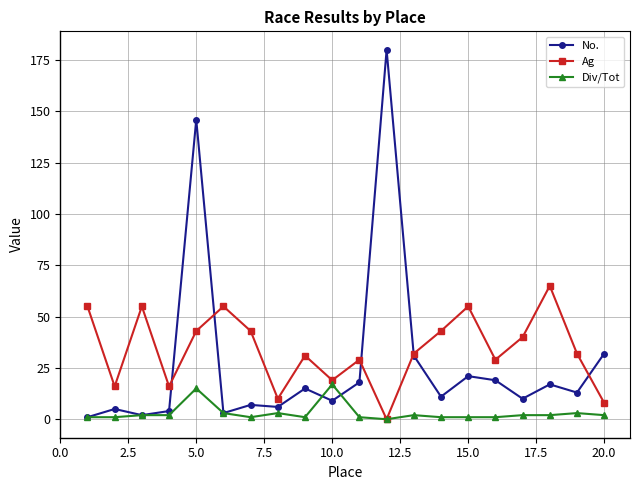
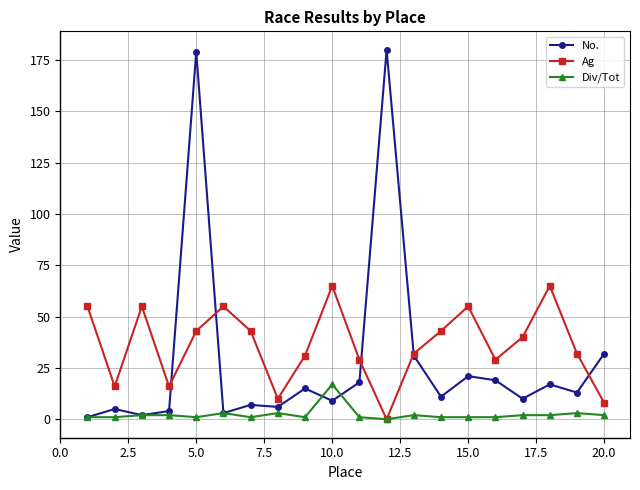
  {
    "No.": {
-     "5.0": 146,
+     "5.0": 179,
      "10.0": 9,
      "15.0": 21,
      "20.0": 32
    },
    "Ag": {
      "5.0": 43,
-     "10.0": 19,
+     "10.0": 65,
      "15.0": 55,
      "20.0": 8
    },
    "Div/Tot": {
-     "5.0": 15,
+     "5.0": 1,
      "10.0": 17,
      "15.0": 1,
      "20.0": 2
    }
  }
